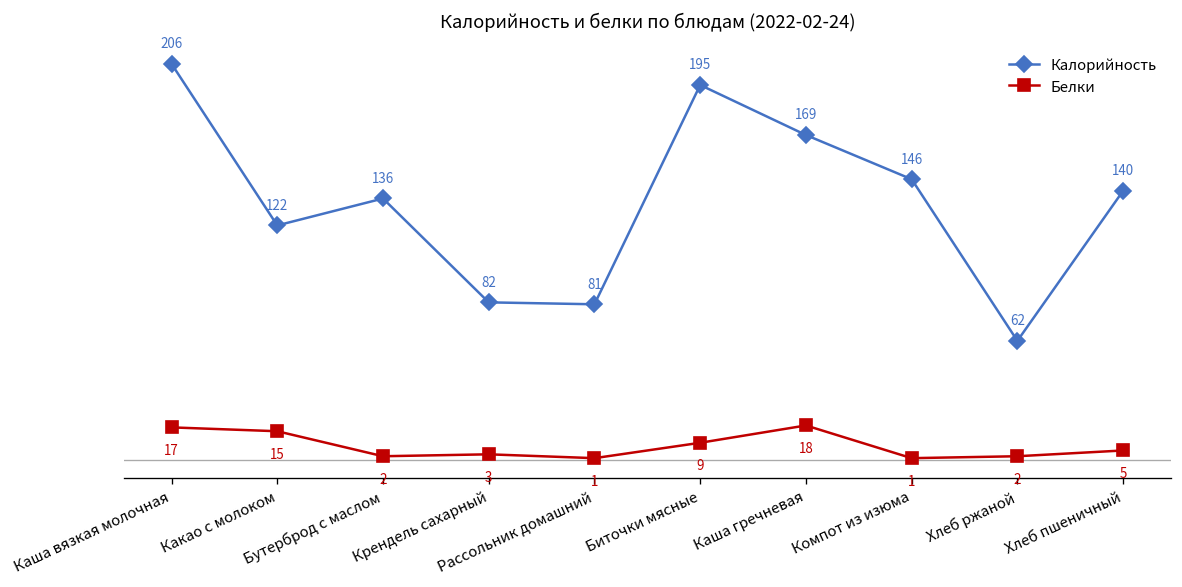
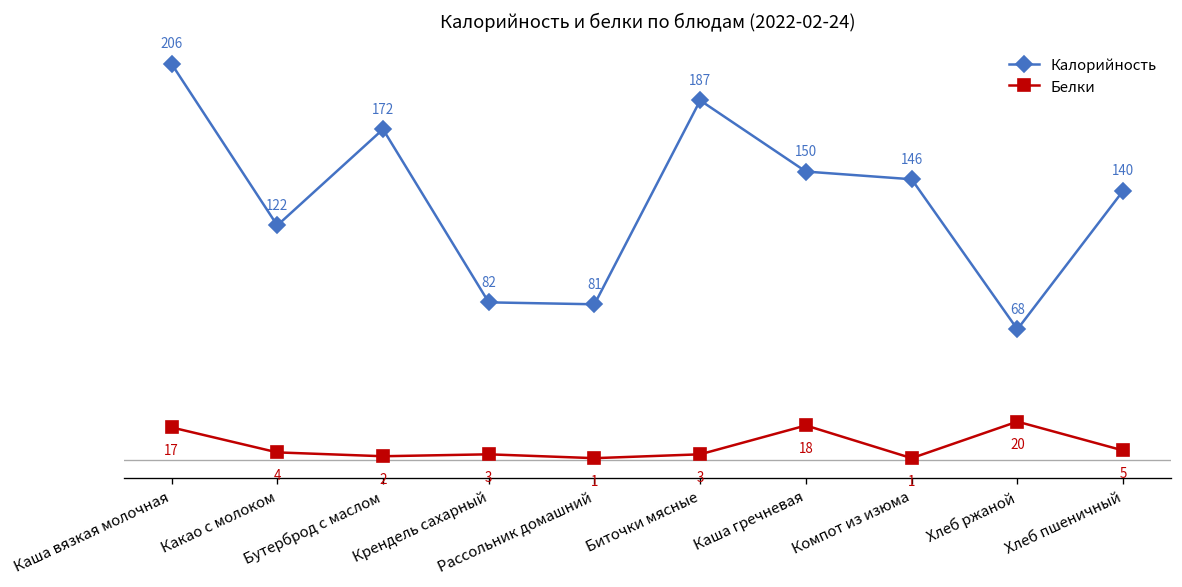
  {
    "Калорийность": {
      "Каша вязкая молочная": 206,
      "Какао с молоком": 122,
-     "Бутерброд с маслом": 136,
+     "Бутерброд с маслом": 172,
      "Крендель сахарный": 82,
      "Рассольник домашний": 81,
-     "Биточки мясные": 195,
-     "Каша гречневая": 169,
+     "Биточки мясные": 187,
+     "Каша гречневая": 150,
      "Компот из изюма": 146,
-     "Хлеб ржаной": 62,
+     "Хлеб ржаной": 68,
      "Хлеб пшеничный": 140
    },
    "Белки": {
      "Каша вязкая молочная": 17,
-     "Какао с молоком": 15,
+     "Какао с молоком": 4,
      "Бутерброд с маслом": 2,
      "Крендель сахарный": 3,
      "Рассольник домашний": 1,
-     "Биточки мясные": 9,
+     "Биточки мясные": 3,
      "Каша гречневая": 18,
      "Компот из изюма": 1,
-     "Хлеб ржаной": 2,
+     "Хлеб ржаной": 20,
      "Хлеб пшеничный": 5
    }
  }
